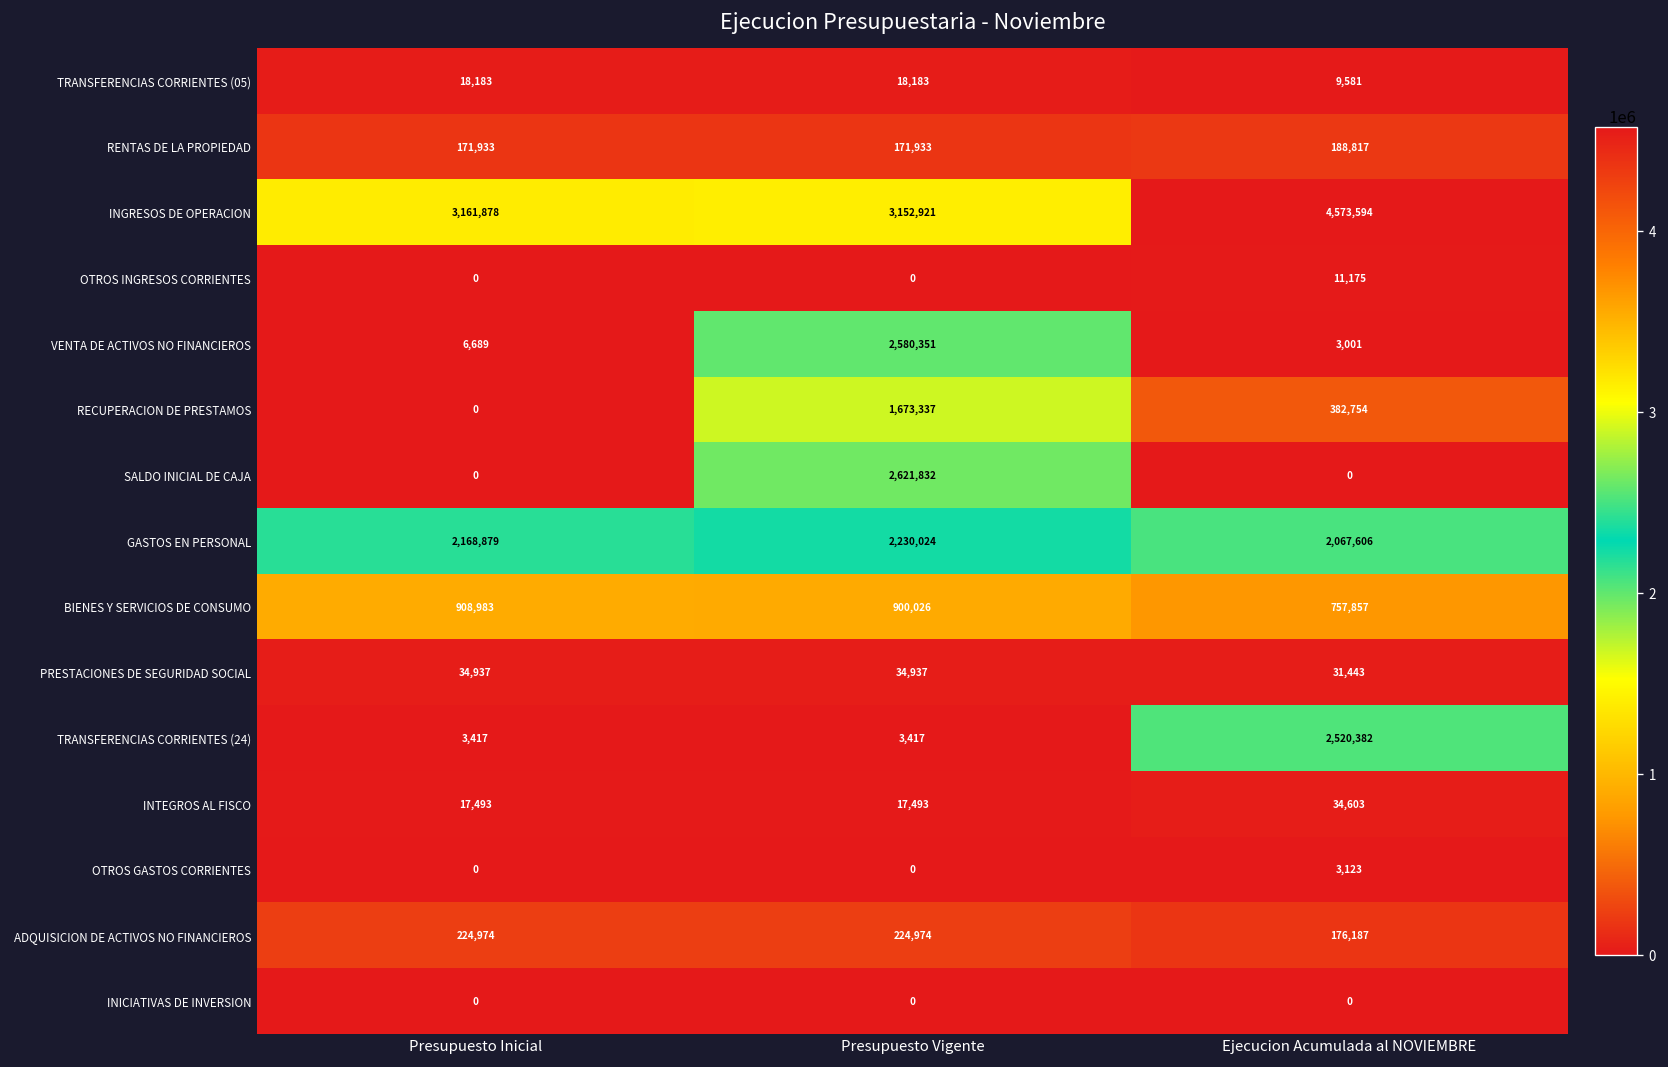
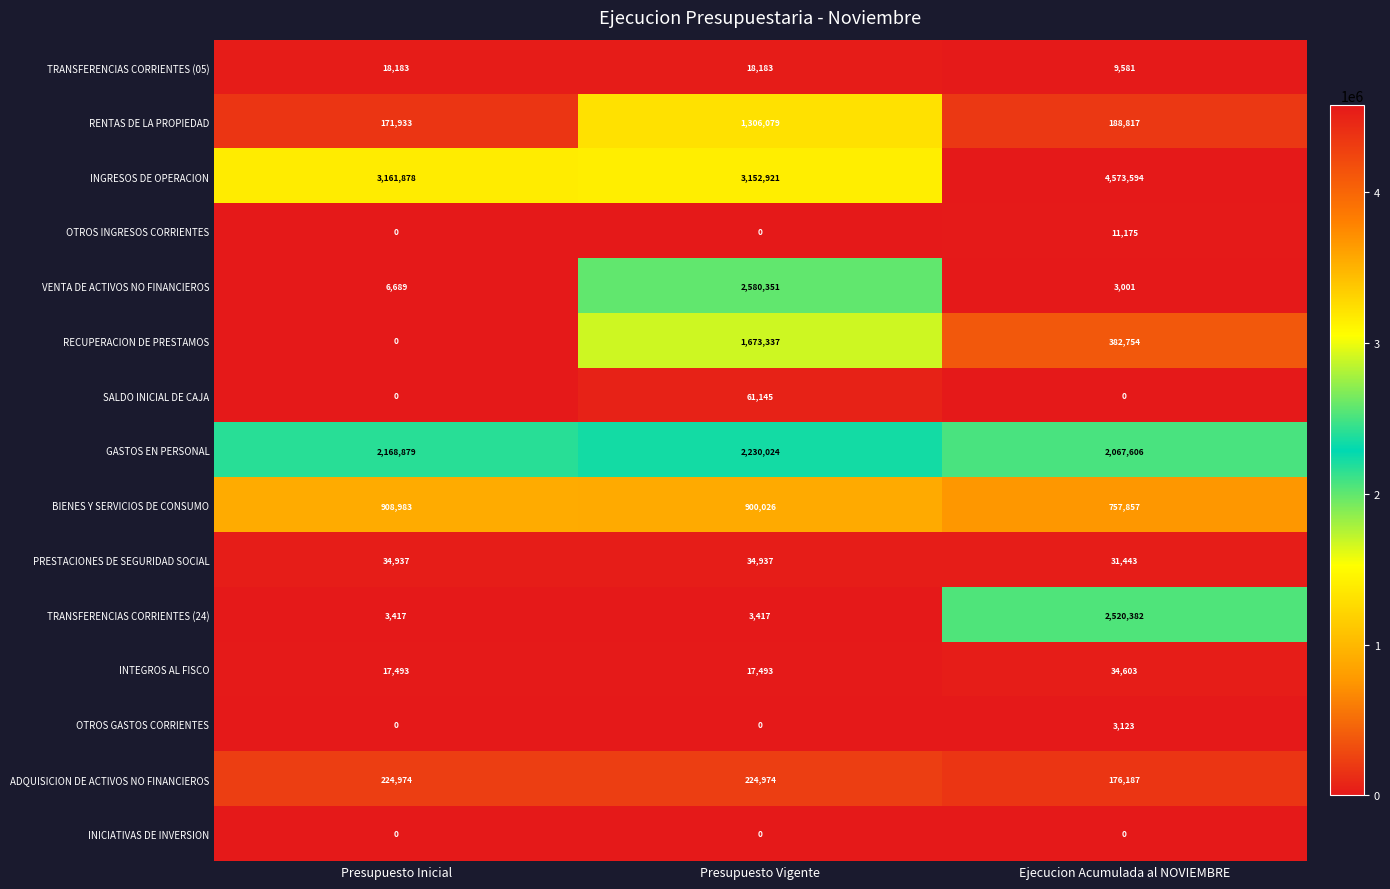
  {
    "TRANSFERENCIAS CORRIENTES (05)": {
      "Presupuesto Inicial": "18,183",
      "Presupuesto Vigente": "18,183",
      "Ejecucion Acumulada al NOVIEMBRE": "9,581"
    },
    "RENTAS DE LA PROPIEDAD": {
      "Presupuesto Inicial": "171,933",
-     "Presupuesto Vigente": "171,933",
+     "Presupuesto Vigente": "1,306,079",
      "Ejecucion Acumulada al NOVIEMBRE": "188,817"
    },
    "INGRESOS DE OPERACION": {
      "Presupuesto Inicial": "3,161,878",
      "Presupuesto Vigente": "3,152,921",
      "Ejecucion Acumulada al NOVIEMBRE": "4,573,594"
    },
    "OTROS INGRESOS CORRIENTES": {
      "Presupuesto Inicial": "0",
      "Presupuesto Vigente": "0",
      "Ejecucion Acumulada al NOVIEMBRE": "11,175"
    },
    "VENTA DE ACTIVOS NO FINANCIEROS": {
      "Presupuesto Inicial": "6,689",
      "Presupuesto Vigente": "2,580,351",
      "Ejecucion Acumulada al NOVIEMBRE": "3,001"
    },
    "RECUPERACION DE PRESTAMOS": {
      "Presupuesto Inicial": "0",
      "Presupuesto Vigente": "1,673,337",
      "Ejecucion Acumulada al NOVIEMBRE": "382,754"
    },
    "SALDO INICIAL DE CAJA": {
      "Presupuesto Inicial": "0",
-     "Presupuesto Vigente": "2,621,832",
+     "Presupuesto Vigente": "61,145",
      "Ejecucion Acumulada al NOVIEMBRE": "0"
    },
    "GASTOS EN PERSONAL": {
      "Presupuesto Inicial": "2,168,879",
      "Presupuesto Vigente": "2,230,024",
      "Ejecucion Acumulada al NOVIEMBRE": "2,067,606"
    },
    "BIENES Y SERVICIOS DE CONSUMO": {
      "Presupuesto Inicial": "908,983",
      "Presupuesto Vigente": "900,026",
      "Ejecucion Acumulada al NOVIEMBRE": "757,857"
    },
    "PRESTACIONES DE SEGURIDAD SOCIAL": {
      "Presupuesto Inicial": "34,937",
      "Presupuesto Vigente": "34,937",
      "Ejecucion Acumulada al NOVIEMBRE": "31,443"
    },
    "TRANSFERENCIAS CORRIENTES (24)": {
      "Presupuesto Inicial": "3,417",
      "Presupuesto Vigente": "3,417",
      "Ejecucion Acumulada al NOVIEMBRE": "2,520,382"
    },
    "INTEGROS AL FISCO": {
      "Presupuesto Inicial": "17,493",
      "Presupuesto Vigente": "17,493",
      "Ejecucion Acumulada al NOVIEMBRE": "34,603"
    },
    "OTROS GASTOS CORRIENTES": {
      "Presupuesto Inicial": "0",
      "Presupuesto Vigente": "0",
      "Ejecucion Acumulada al NOVIEMBRE": "3,123"
    },
    "ADQUISICION DE ACTIVOS NO FINANCIEROS": {
      "Presupuesto Inicial": "224,974",
      "Presupuesto Vigente": "224,974",
      "Ejecucion Acumulada al NOVIEMBRE": "176,187"
    },
    "INICIATIVAS DE INVERSION": {
      "Presupuesto Inicial": "0",
      "Presupuesto Vigente": "0",
      "Ejecucion Acumulada al NOVIEMBRE": "0"
    }
  }
